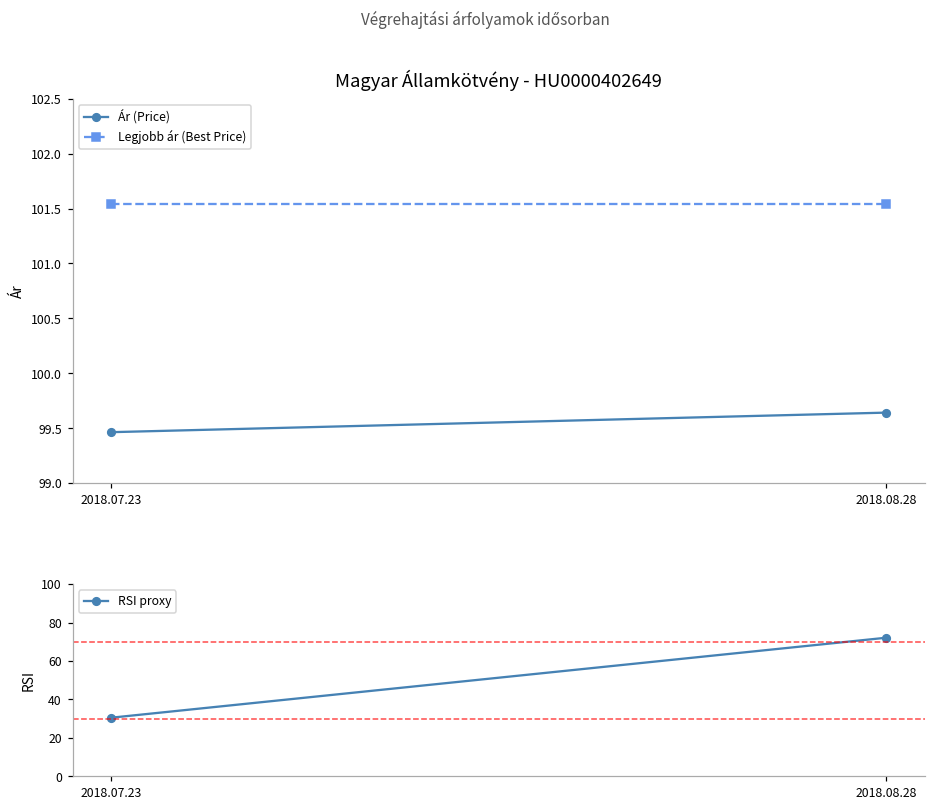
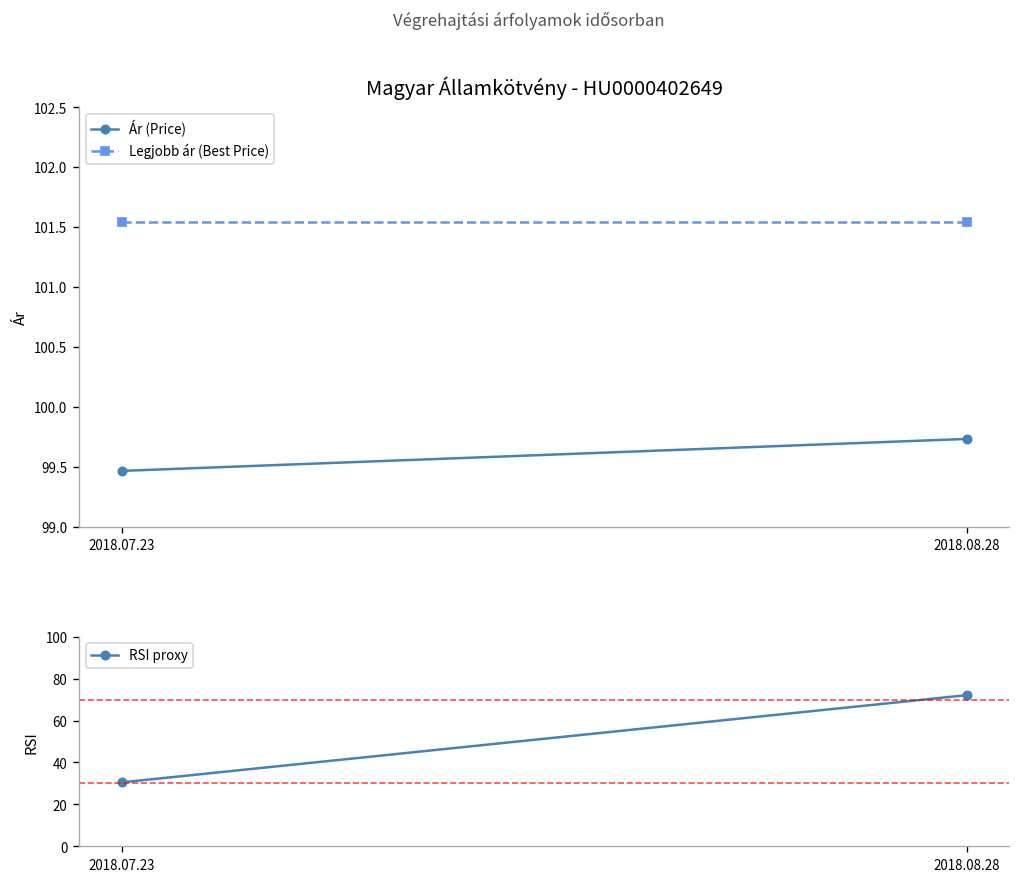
  {
    "Magyar Államkötvény - HU0000402649": {
      "Ár (Price)": {
        "2018.07.23": 99.5,
-       "2018.08.28": 99.6
+       "2018.08.28": 99.7
      },
      "Legjobb ár (Best Price)": {
        "2018.07.23": 101.5,
        "2018.08.28": 101.5
      }
    }
  }
